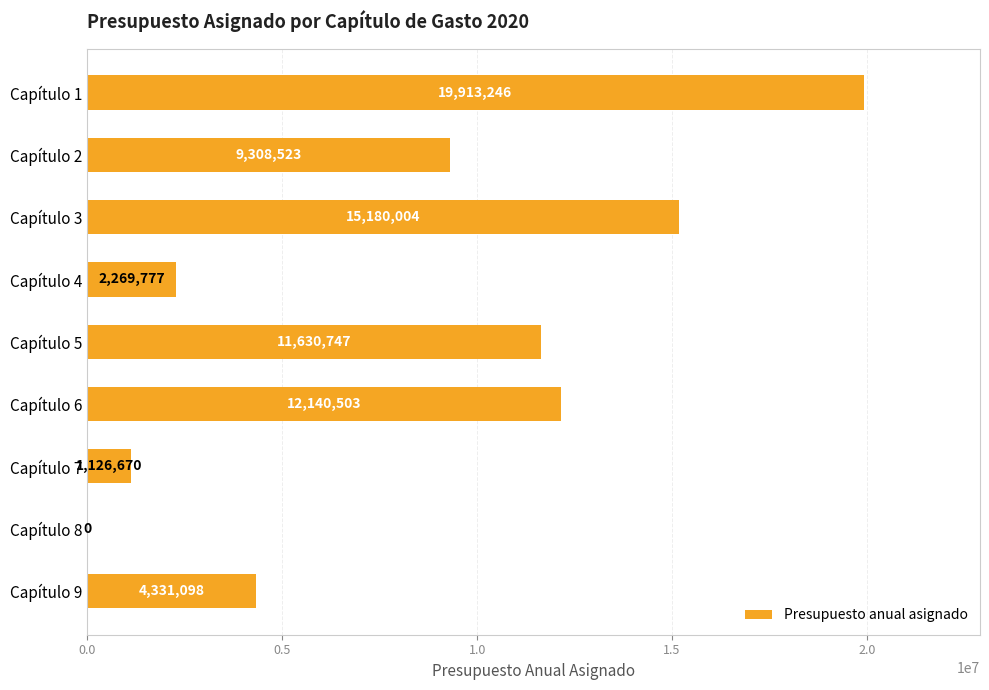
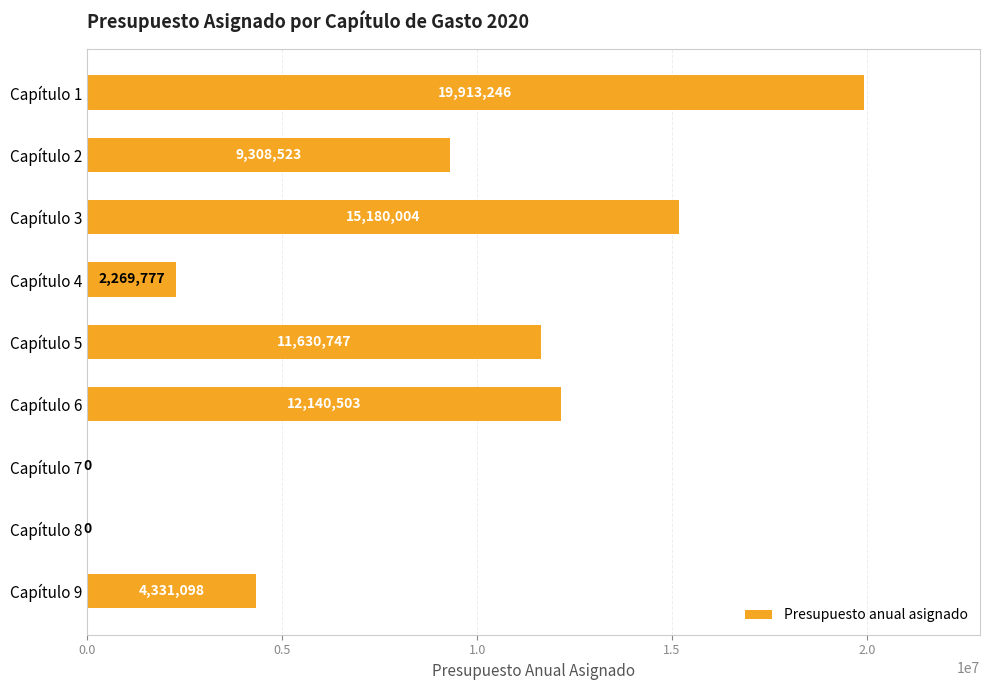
  {
    "Capítulo 1": "19,913,246",
    "Capítulo 2": "9,308,523",
    "Capítulo 3": "15,180,004",
    "Capítulo 4": "2,269,777",
    "Capítulo 5": "11,630,747",
    "Capítulo 6": "12,140,503",
-   "Capítulo 7": "1,126,670",
+   "Capítulo 7": "0",
    "Capítulo 8": "0",
    "Capítulo 9": "4,331,098"
  }
